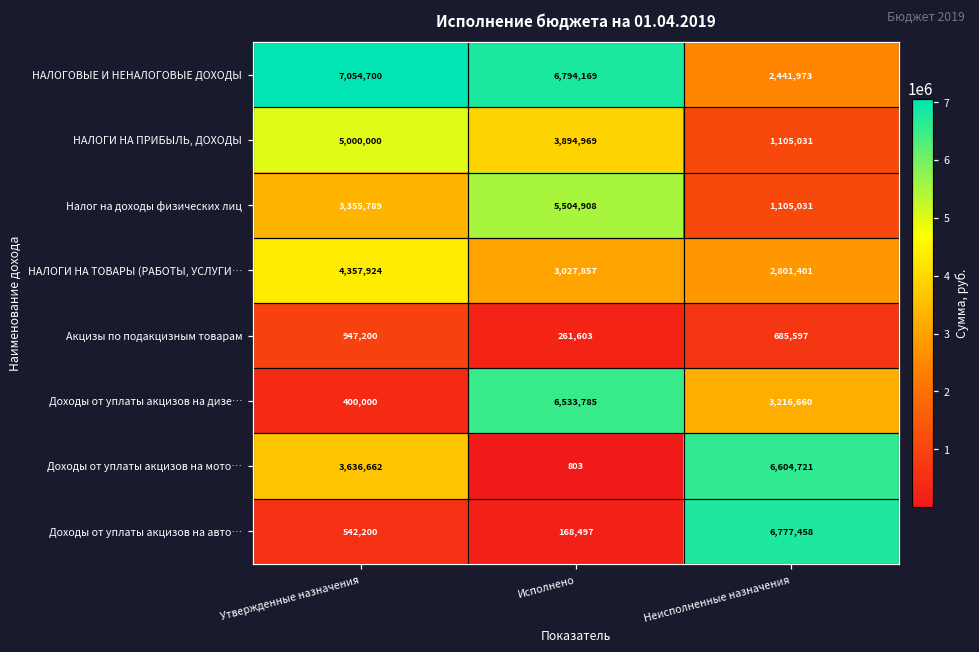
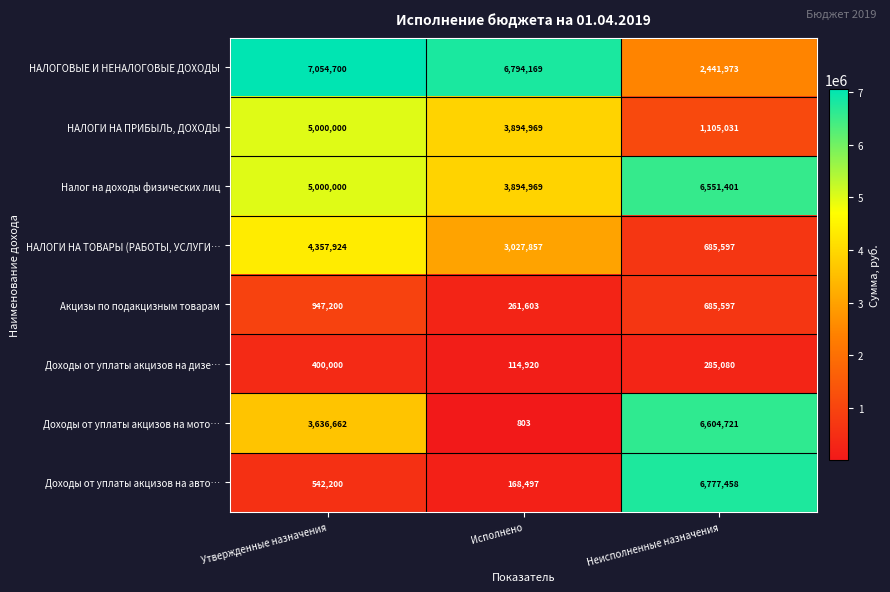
  {
    "НАЛОГОВЫЕ И НЕНАЛОГОВЫЕ ДОХОДЫ": {
      "Утвержденные назначения": "7,054,700",
      "Исполнено": "6,794,169",
      "Неисполненные назначения": "2,441,973"
    },
    "НАЛОГИ НА ПРИБЫЛЬ, ДОХОДЫ": {
      "Утвержденные назначения": "5,000,000",
      "Исполнено": "3,894,969",
      "Неисполненные назначения": "1,105,031"
    },
    "Налог на доходы физических лиц": {
-     "Утвержденные назначения": "3,355,789",
-     "Исполнено": "5,504,908",
-     "Неисполненные назначения": "1,105,031"
+     "Утвержденные назначения": "5,000,000",
+     "Исполнено": "3,894,969",
+     "Неисполненные назначения": "6,551,401"
    },
    "НАЛОГИ НА ТОВАРЫ (РАБОТЫ, УСЛУГИ…": {
      "Утвержденные назначения": "4,357,924",
      "Исполнено": "3,027,857",
-     "Неисполненные назначения": "2,801,401"
+     "Неисполненные назначения": "685,597"
    },
    "Акцизы по подакцизным товарам": {
      "Утвержденные назначения": "947,200",
      "Исполнено": "261,603",
      "Неисполненные назначения": "685,597"
    },
    "Доходы от уплаты акцизов на дизе…": {
      "Утвержденные назначения": "400,000",
-     "Исполнено": "6,533,785",
-     "Неисполненные назначения": "3,216,660"
+     "Исполнено": "114,920",
+     "Неисполненные назначения": "285,080"
    },
    "Доходы от уплаты акцизов на мото…": {
      "Утвержденные назначения": "3,636,662",
      "Исполнено": "803",
      "Неисполненные назначения": "6,604,721"
    },
    "Доходы от уплаты акцизов на авто…": {
      "Утвержденные назначения": "542,200",
      "Исполнено": "168,497",
      "Неисполненные назначения": "6,777,458"
    }
  }
